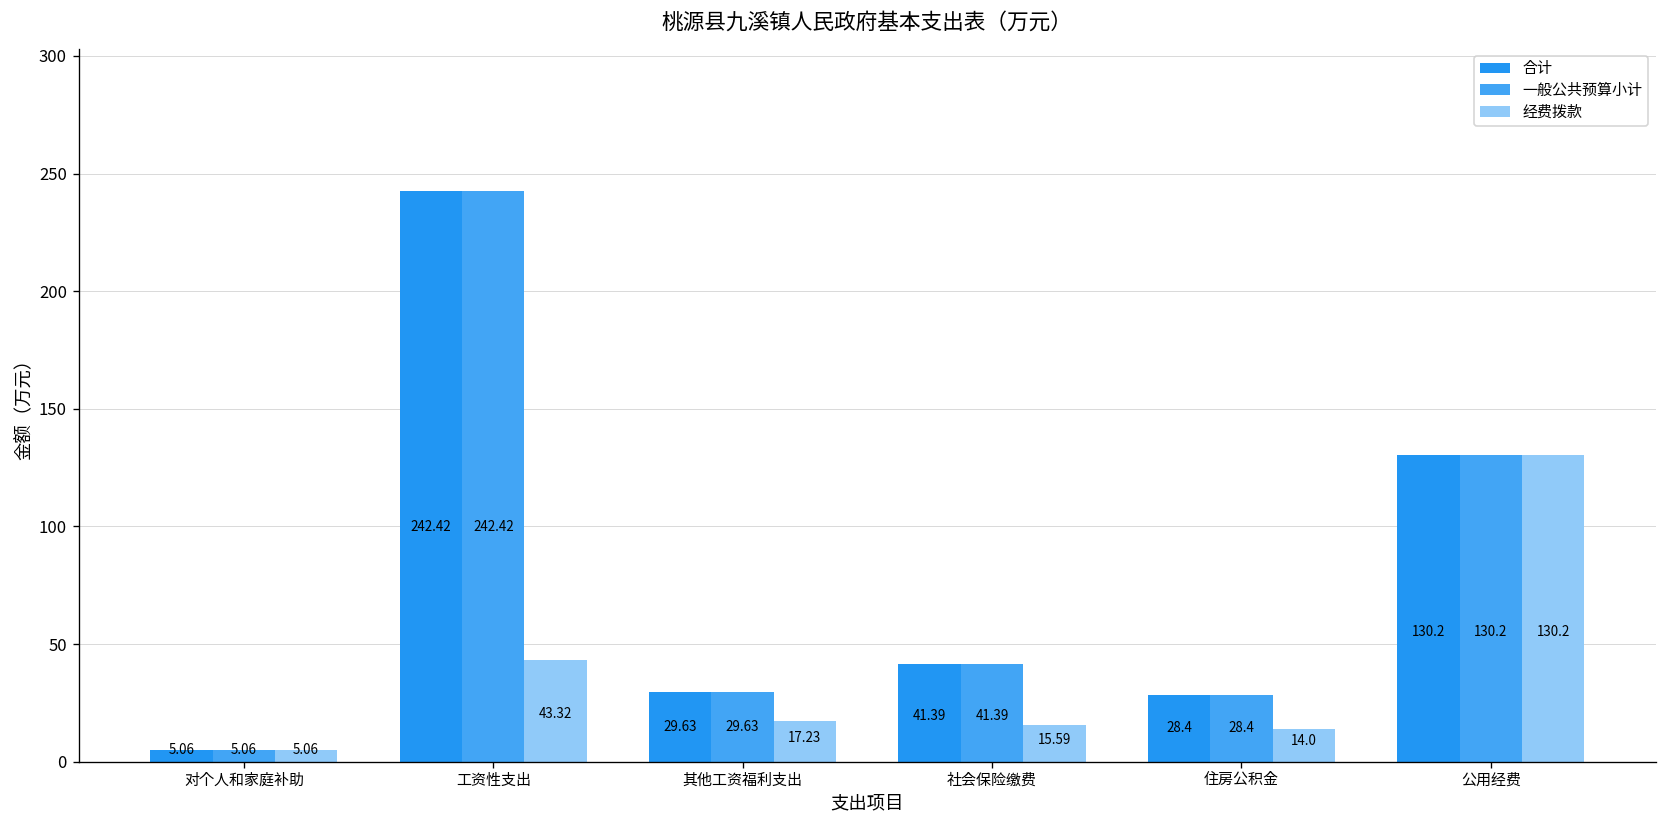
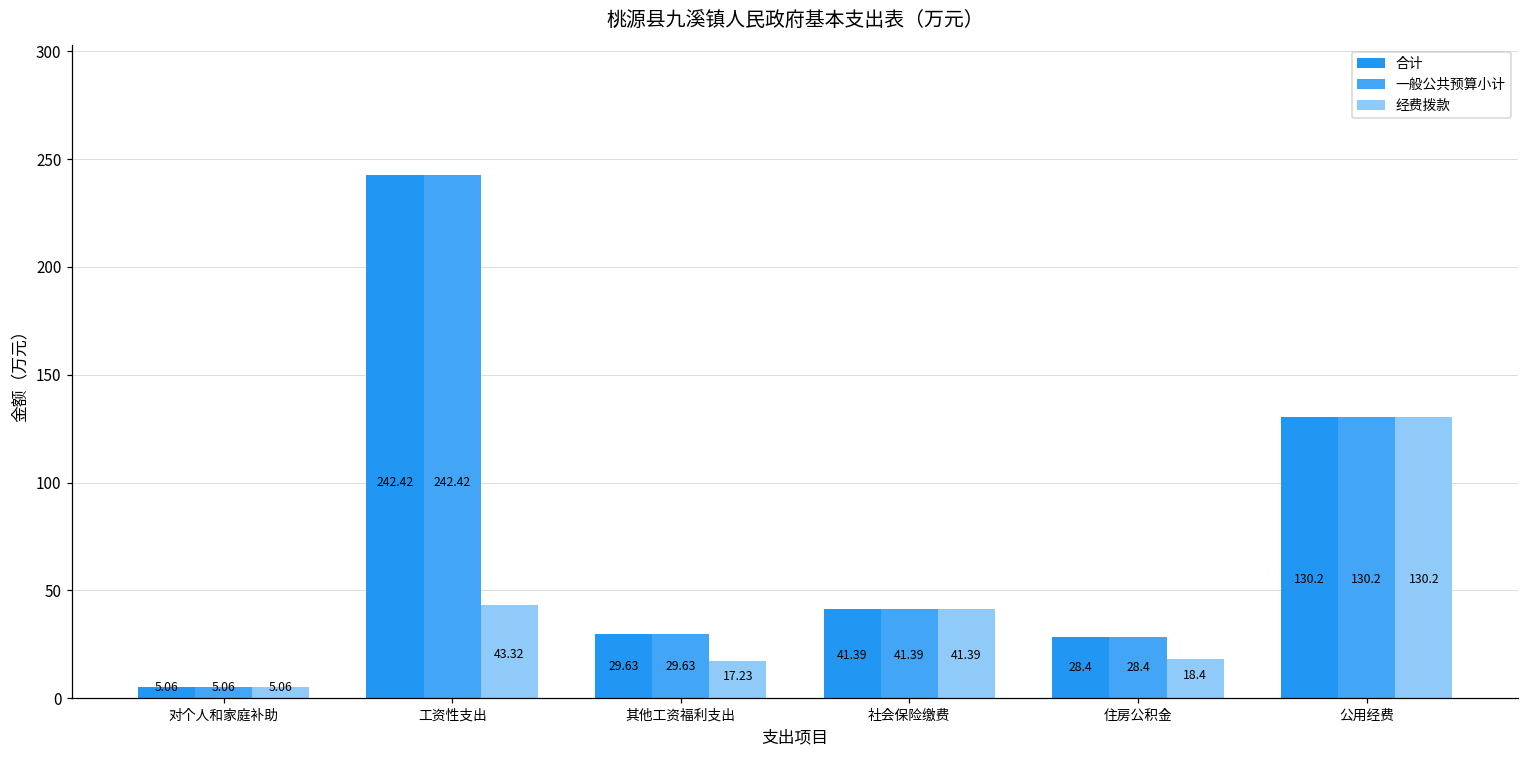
  {
    "经费拨款": {
      "对个人和家庭补助": 5.06,
      "工资性支出": 43.32,
      "其他工资福利支出": 17.23,
-     "社会保险缴费": 15.59,
-     "住房公积金": 14.0,
+     "社会保险缴费": 41.39,
+     "住房公积金": 18.4,
      "公用经费": 130.2
    }
  }
